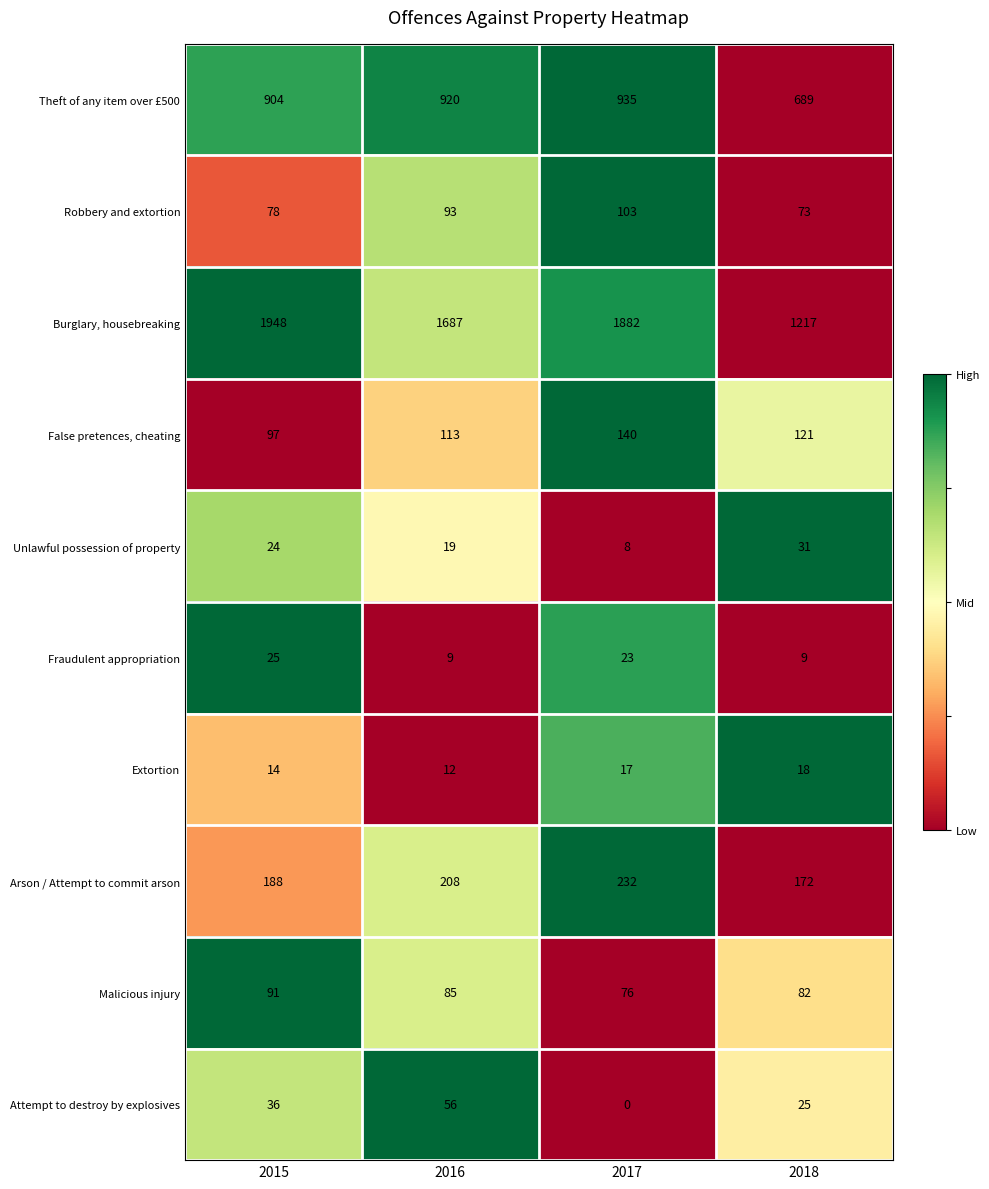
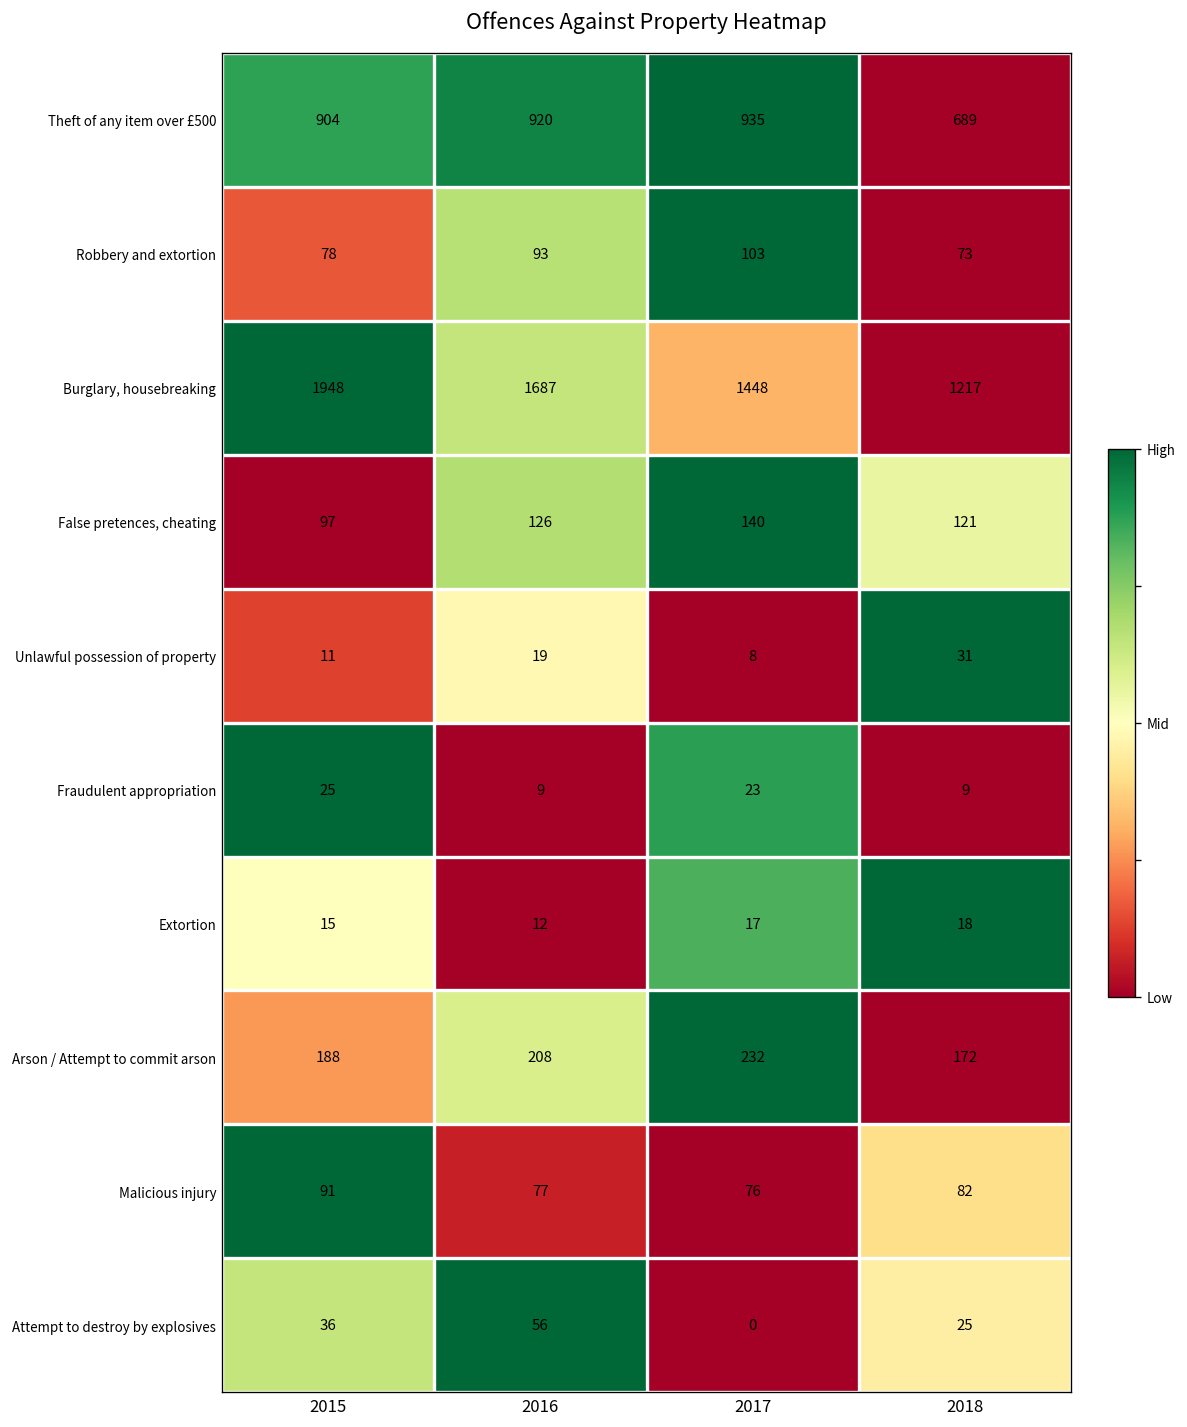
  {
    "Theft of any item over £500": {
      "2015": 904,
      "2016": 920,
      "2017": 935,
      "2018": 689
    },
    "Robbery and extortion": {
      "2015": 78,
      "2016": 93,
      "2017": 103,
      "2018": 73
    },
    "Burglary, housebreaking": {
      "2015": 1948,
      "2016": 1687,
-     "2017": 1882,
+     "2017": 1448,
      "2018": 1217
    },
    "False pretences, cheating": {
      "2015": 97,
-     "2016": 113,
+     "2016": 126,
      "2017": 140,
      "2018": 121
    },
    "Unlawful possession of property": {
-     "2015": 24,
+     "2015": 11,
      "2016": 19,
      "2017": 8,
      "2018": 31
    },
    "Fraudulent appropriation": {
      "2015": 25,
      "2016": 9,
      "2017": 23,
      "2018": 9
    },
    "Extortion": {
-     "2015": 14,
+     "2015": 15,
      "2016": 12,
      "2017": 17,
      "2018": 18
    },
    "Arson / Attempt to commit arson": {
      "2015": 188,
      "2016": 208,
      "2017": 232,
      "2018": 172
    },
    "Malicious injury": {
      "2015": 91,
-     "2016": 85,
+     "2016": 77,
      "2017": 76,
      "2018": 82
    },
    "Attempt to destroy by explosives": {
      "2015": 36,
      "2016": 56,
      "2017": 0,
      "2018": 25
    }
  }
